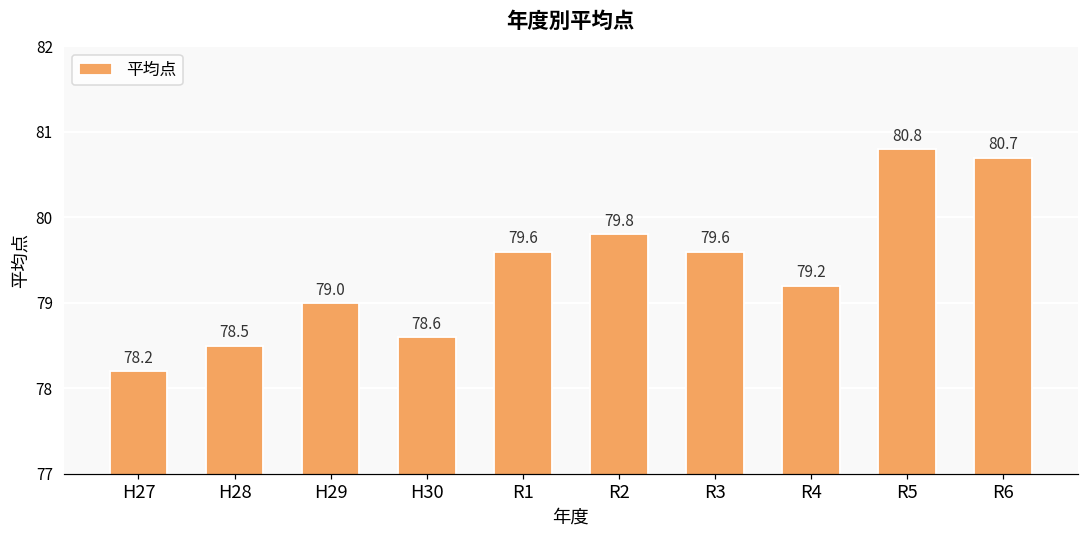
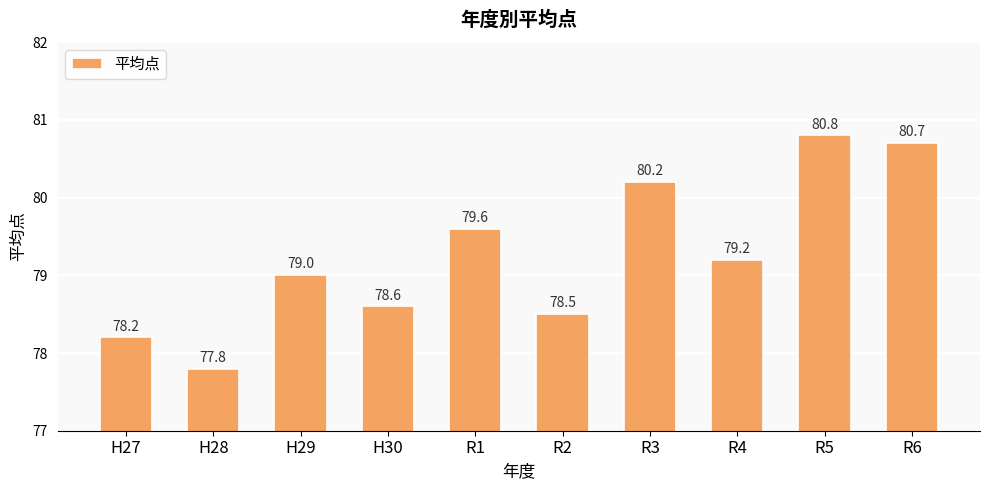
  {
    "H27": 78.2,
-   "H28": 78.5,
+   "H28": 77.8,
    "H29": 79.0,
    "H30": 78.6,
    "R1": 79.6,
-   "R2": 79.8,
-   "R3": 79.6,
+   "R2": 78.5,
+   "R3": 80.2,
    "R4": 79.2,
    "R5": 80.8,
    "R6": 80.7
  }
